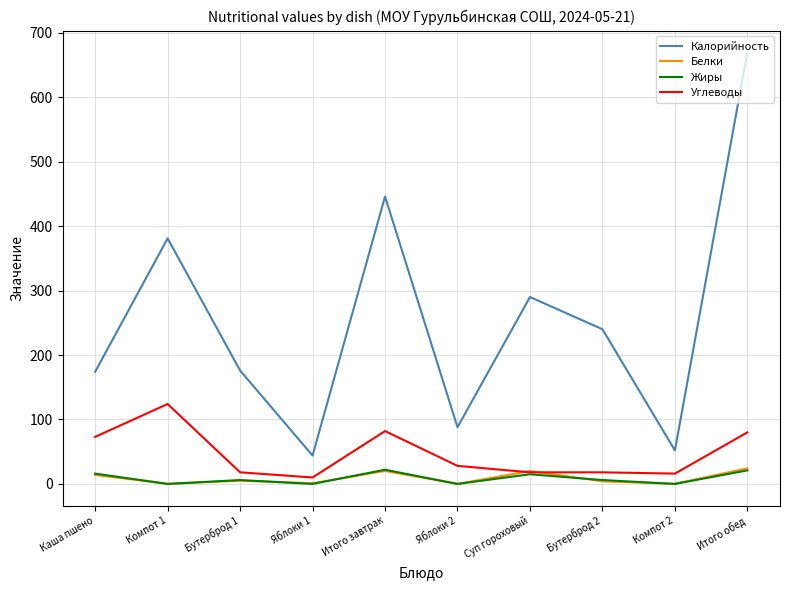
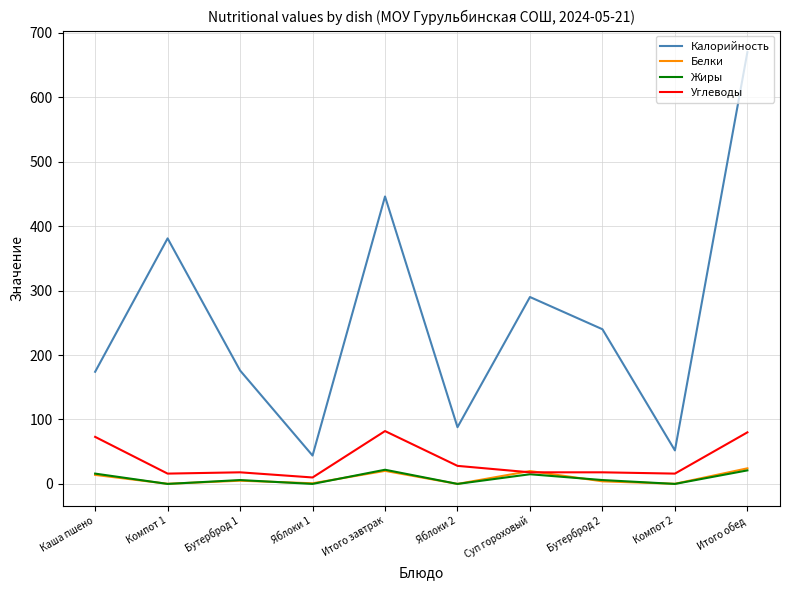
  {
    "Калорийность": {
      "Каша пшено": 170,
      "Компот 1": 380,
      "Бутерброд 1": 180,
      "Яблоки 1": 40,
      "Итого завтрак": 450,
      "Яблоки 2": 90,
      "Суп гороховый": 290,
      "Бутерброд 2": 240,
      "Компот 2": 50
    },
    "Углеводы": {
      "Каша пшено": 70,
-     "Компот 1": 120,
+     "Компот 1": 20,
      "Бутерброд 1": 20,
      "Яблоки 1": 10,
      "Итого завтрак": 80,
      "Яблоки 2": 30,
      "Бутерброд 2": 20,
      "Компот 2": 20,
      "Итого обед": 80
    }
  }
